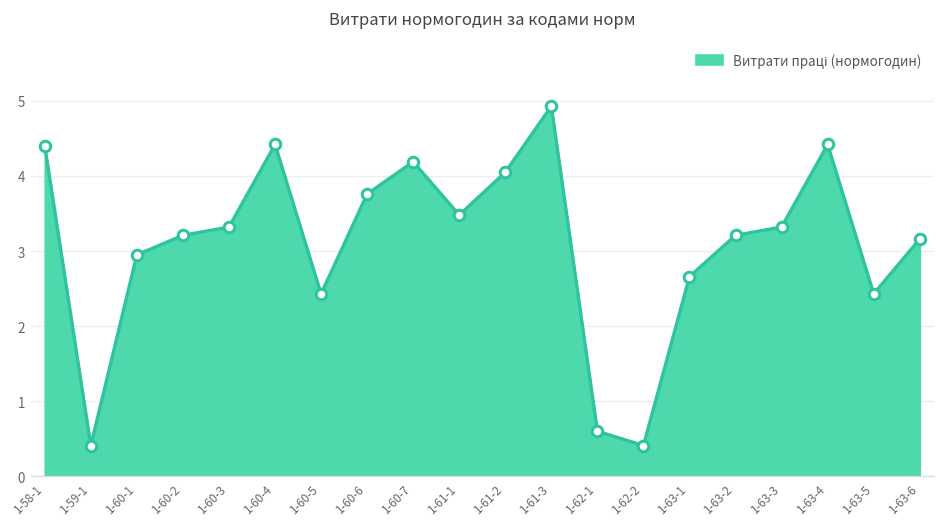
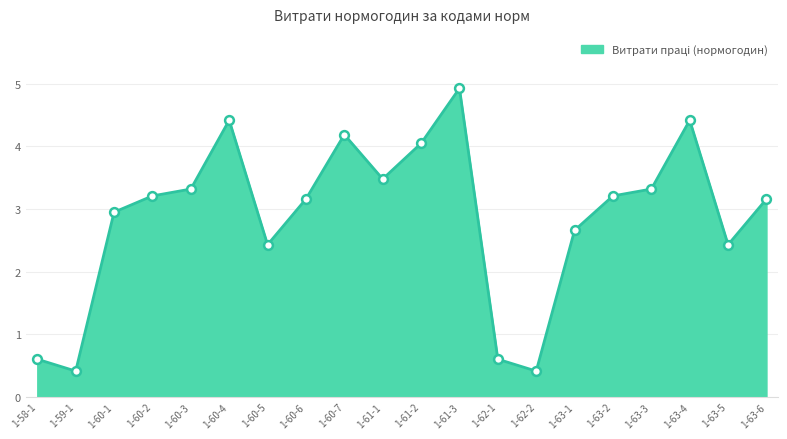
  {
-   "1-58-1": 4.4,
+   "1-58-1": 0.6,
    "1-59-1": 0.4,
    "1-60-1": 3.0,
    "1-60-2": 3.2,
    "1-60-3": 3.3,
    "1-60-4": 4.4,
    "1-60-5": 2.4,
-   "1-60-6": 3.8,
+   "1-60-6": 3.2,
    "1-60-7": 4.2,
    "1-61-1": 3.5,
    "1-61-2": 4.1,
    "1-61-3": 4.9,
    "1-62-1": 0.6,
    "1-62-2": 0.4,
    "1-63-1": 2.7,
    "1-63-2": 3.2,
    "1-63-3": 3.3,
    "1-63-4": 4.4,
    "1-63-5": 2.4,
    "1-63-6": 3.2
  }
